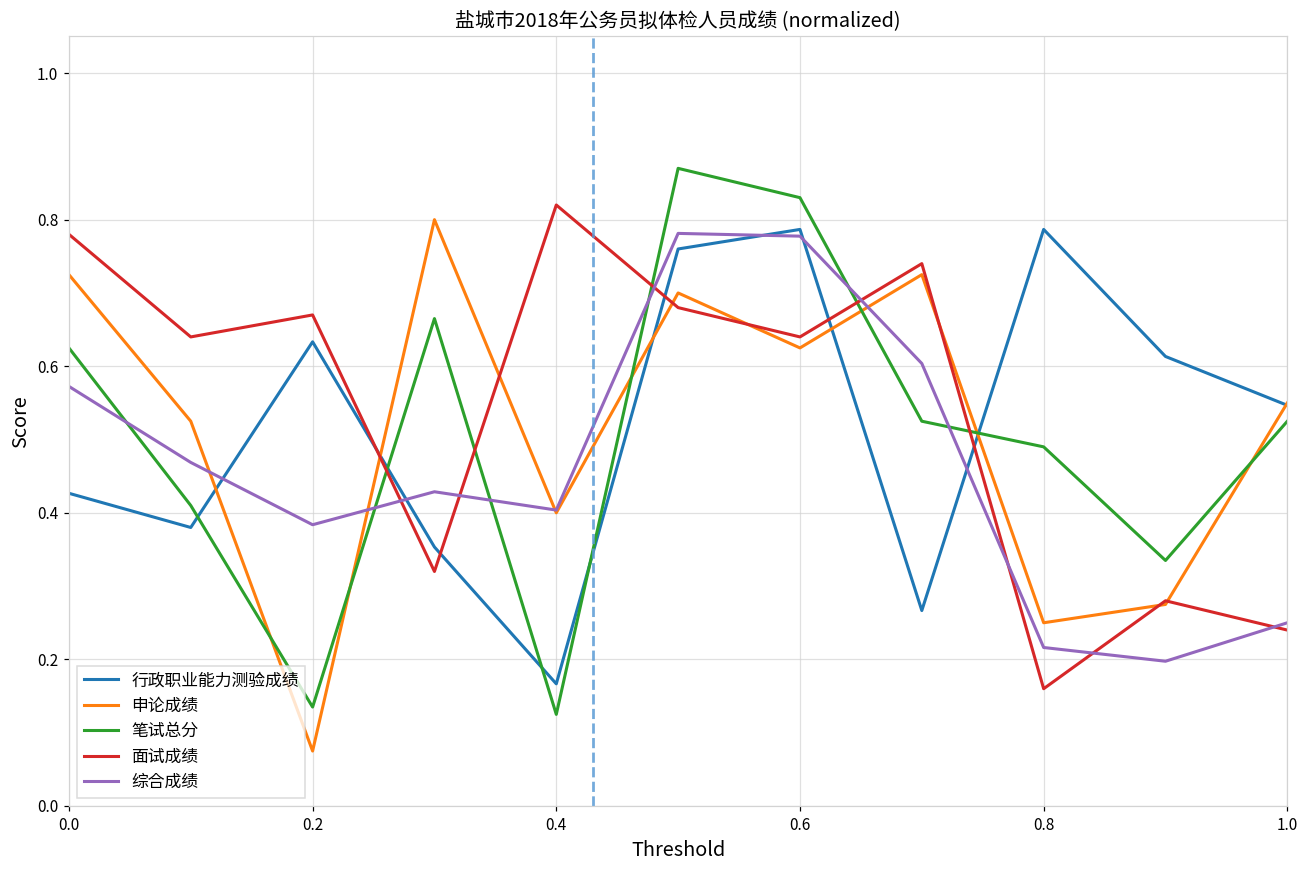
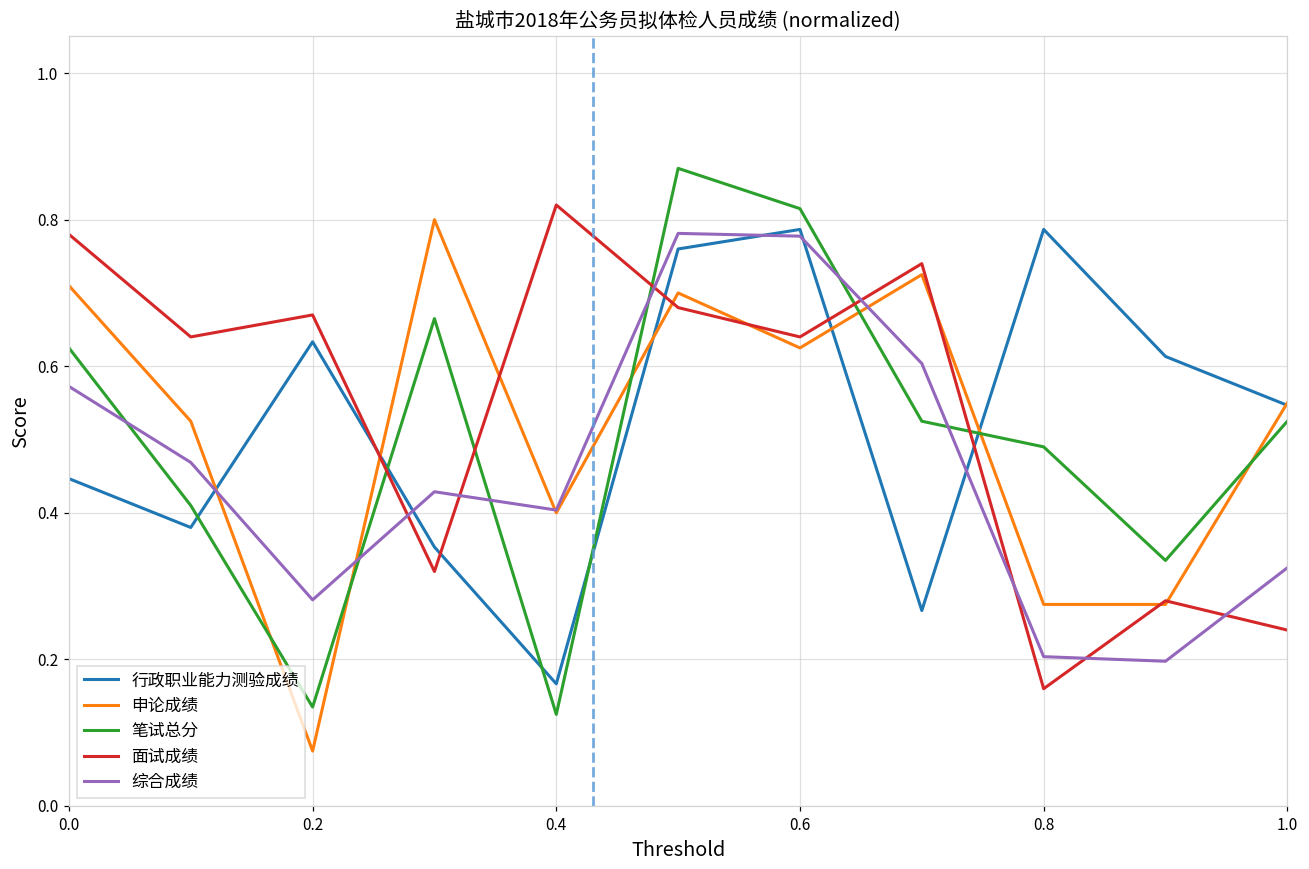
  {
    "行政职业能力测验成绩": {
-     "0.0": 0.43,
+     "0.0": 0.45,
      "0.2": 0.63,
      "0.4": 0.17,
      "0.6": 0.79,
      "0.8": 0.79
    },
    "申论成绩": {
-     "0.0": 0.73,
+     "0.0": 0.71,
      "0.2": 0.08,
      "0.6": 0.63,
-     "0.8": 0.25
+     "0.8": 0.28
    },
    "笔试总分": {
      "0.0": 0.63,
      "0.2": 0.14,
      "0.4": 0.13,
-     "0.6": 0.83,
+     "0.6": 0.82,
      "0.8": 0.49,
      "1.0": 0.53
    },
    "面试成绩": {
      "0.0": 0.78,
      "0.2": 0.67,
      "0.4": 0.82,
      "0.6": 0.64,
      "0.8": 0.16,
      "1.0": 0.24
    },
    "综合成绩": {
      "0.0": 0.57,
-     "0.2": 0.38,
+     "0.2": 0.28,
      "0.6": 0.78,
-     "0.8": 0.22,
-     "1.0": 0.25
+     "0.8": 0.20,
+     "1.0": 0.32
    }
  }
